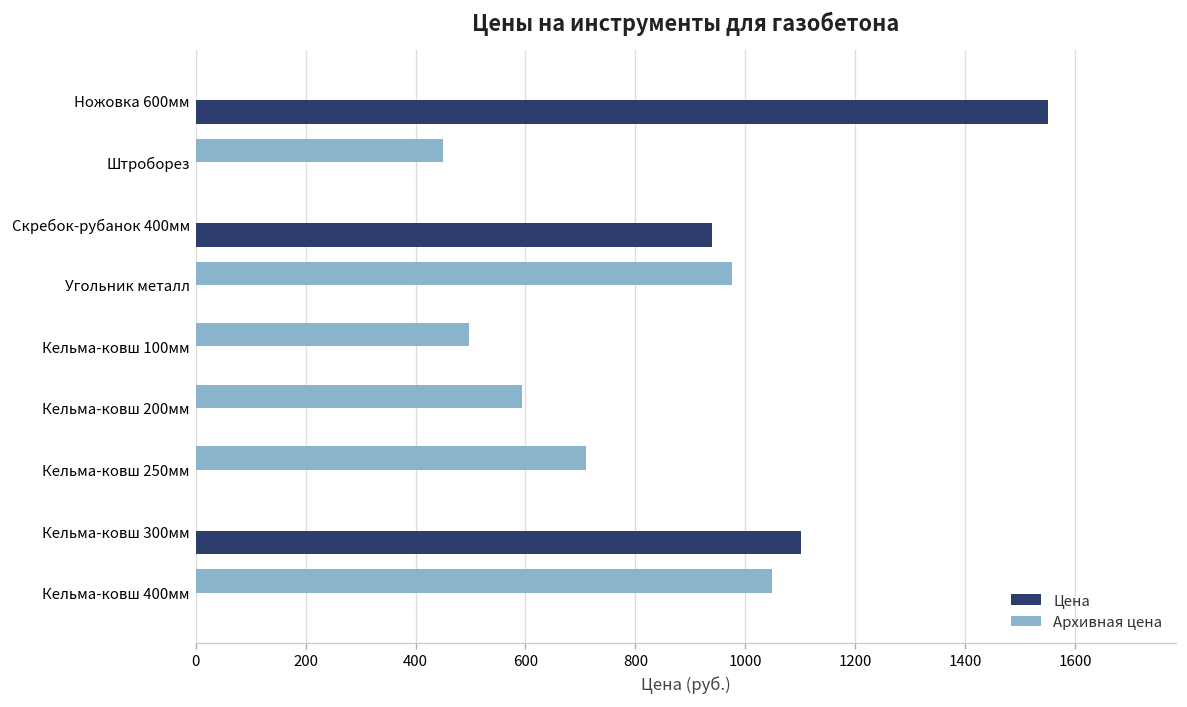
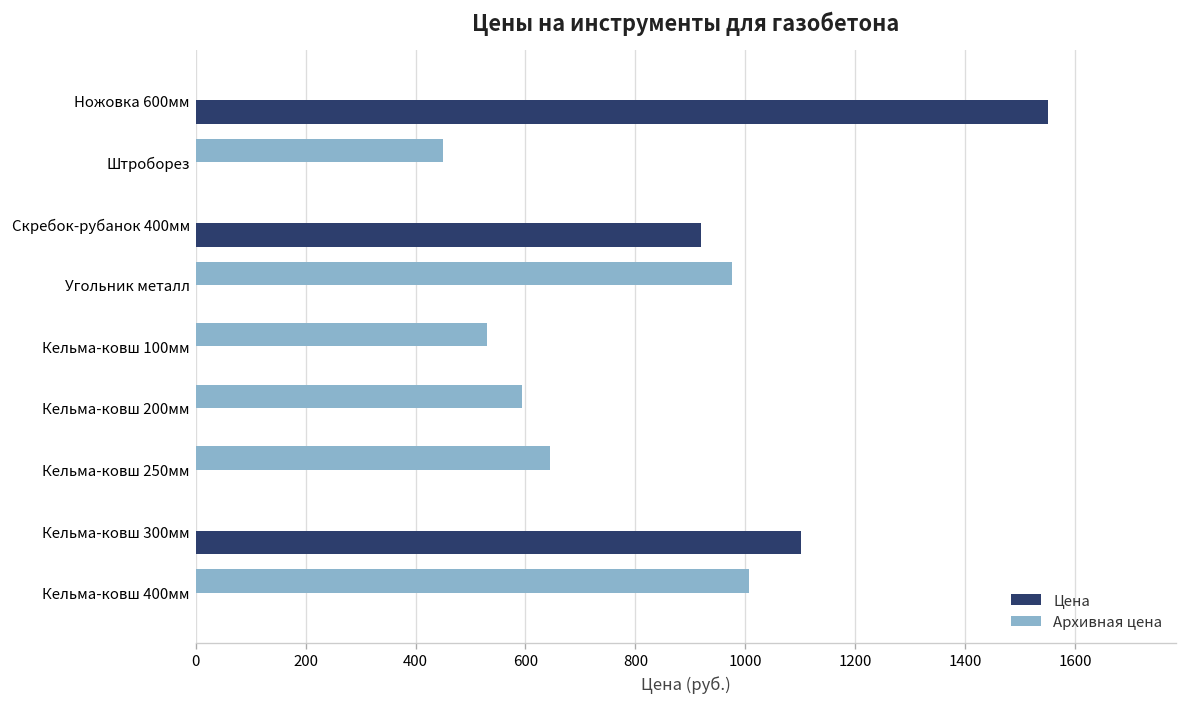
  {
    "Цена": {
      "Ножовка 600мм": 1550,
      "Штроборез": 0,
-     "Скребок-рубанок 400мм": 940,
+     "Скребок-рубанок 400мм": 920,
      "Угольник металл": 0,
      "Кельма-ковш 100мм": 0,
      "Кельма-ковш 200мм": 0,
      "Кельма-ковш 250мм": 0,
      "Кельма-ковш 300мм": 1100,
      "Кельма-ковш 400мм": 0
    },
    "Архивная цена": {
      "Ножовка 600мм": 0,
      "Штроборез": 450,
      "Скребок-рубанок 400мм": 0,
      "Угольник металл": 980,
-     "Кельма-ковш 100мм": 500,
+     "Кельма-ковш 100мм": 530,
      "Кельма-ковш 200мм": 590,
-     "Кельма-ковш 250мм": 710,
+     "Кельма-ковш 250мм": 650,
      "Кельма-ковш 300мм": 0,
-     "Кельма-ковш 400мм": 1050
+     "Кельма-ковш 400мм": 1010
    }
  }
